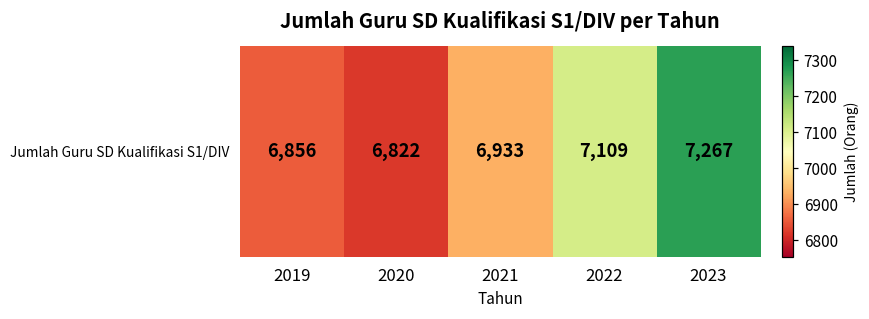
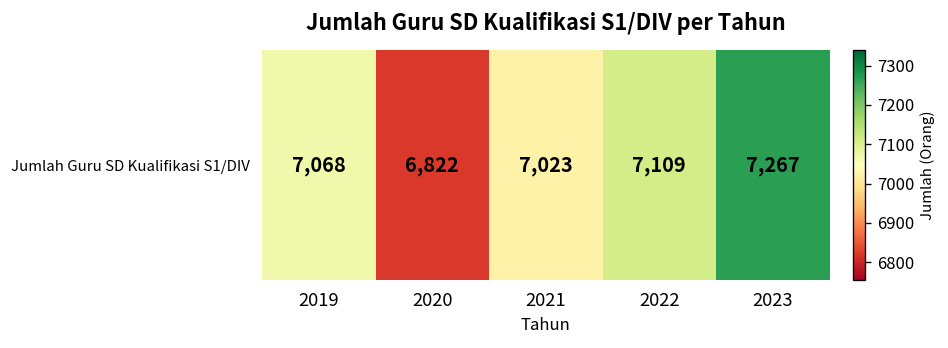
  {
    "Jumlah Guru SD Kualifikasi S1/DIV": {
-     "2019": "6,856",
+     "2019": "7,068",
      "2020": "6,822",
-     "2021": "6,933",
+     "2021": "7,023",
      "2022": "7,109",
      "2023": "7,267"
    }
  }
